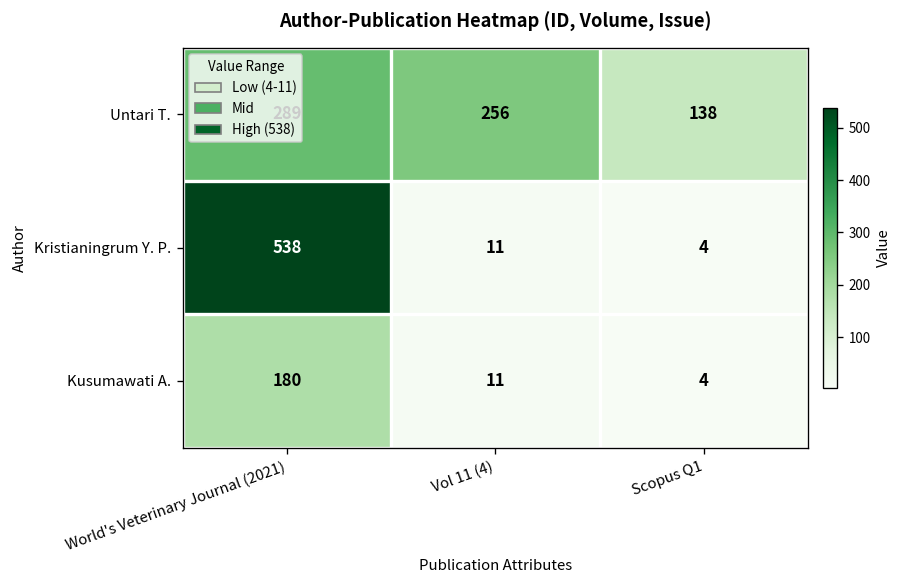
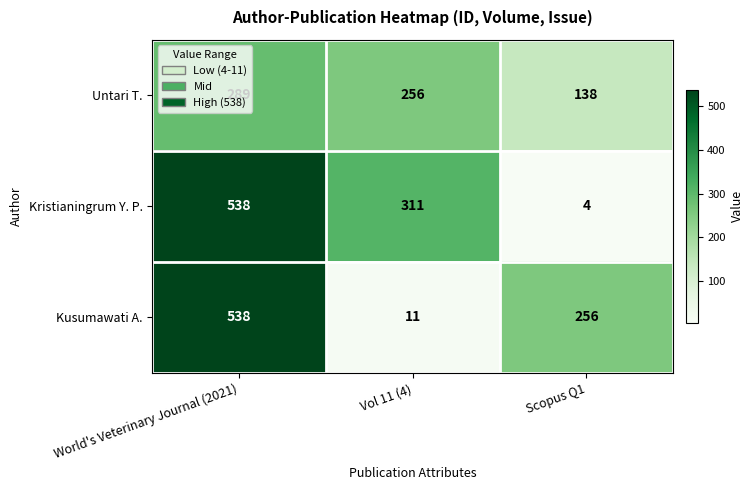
  {
    "Untari T.": {
      "Vol 11 (4)": 256,
      "Scopus Q1": 138
    },
    "Kristianingrum Y. P.": {
      "World's Veterinary Journal (2021)": 538,
-     "Vol 11 (4)": 11,
+     "Vol 11 (4)": 311,
      "Scopus Q1": 4
    },
    "Kusumawati A.": {
-     "World's Veterinary Journal (2021)": 180,
+     "World's Veterinary Journal (2021)": 538,
      "Vol 11 (4)": 11,
-     "Scopus Q1": 4
+     "Scopus Q1": 256
    }
  }
